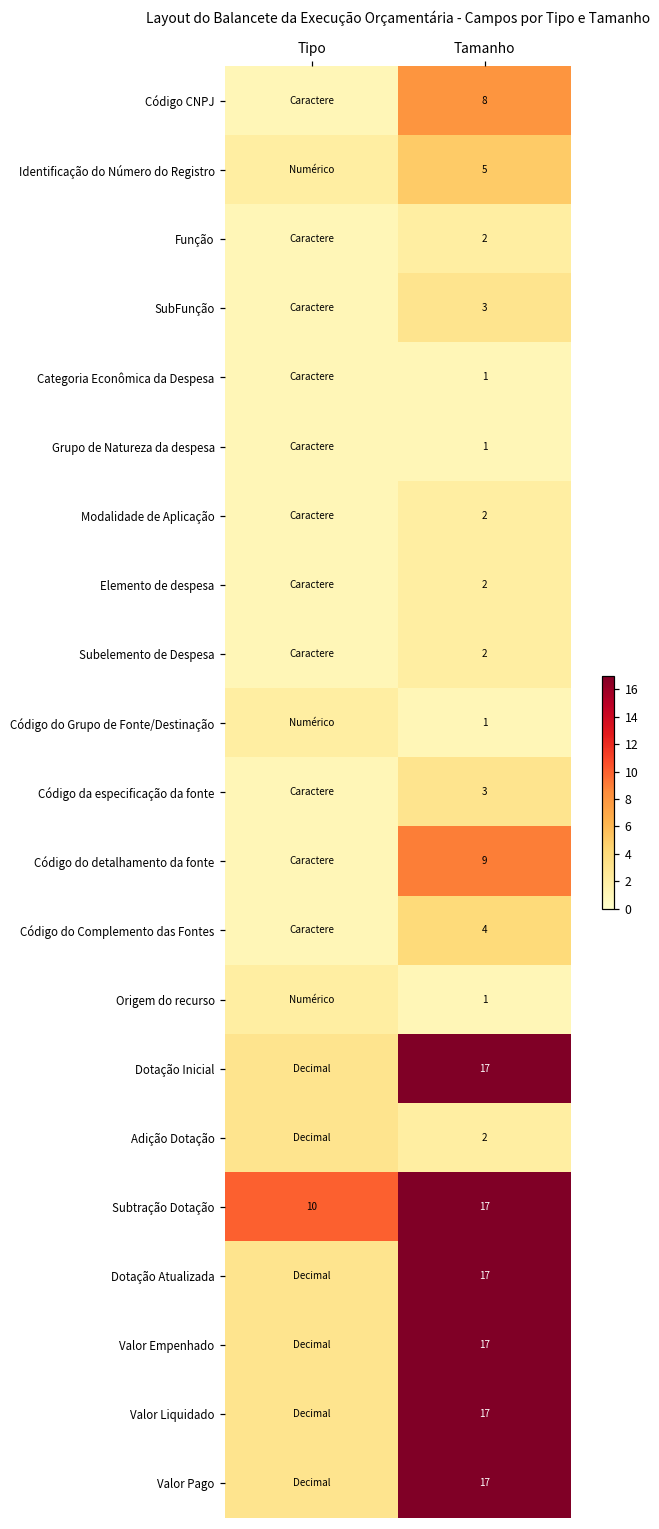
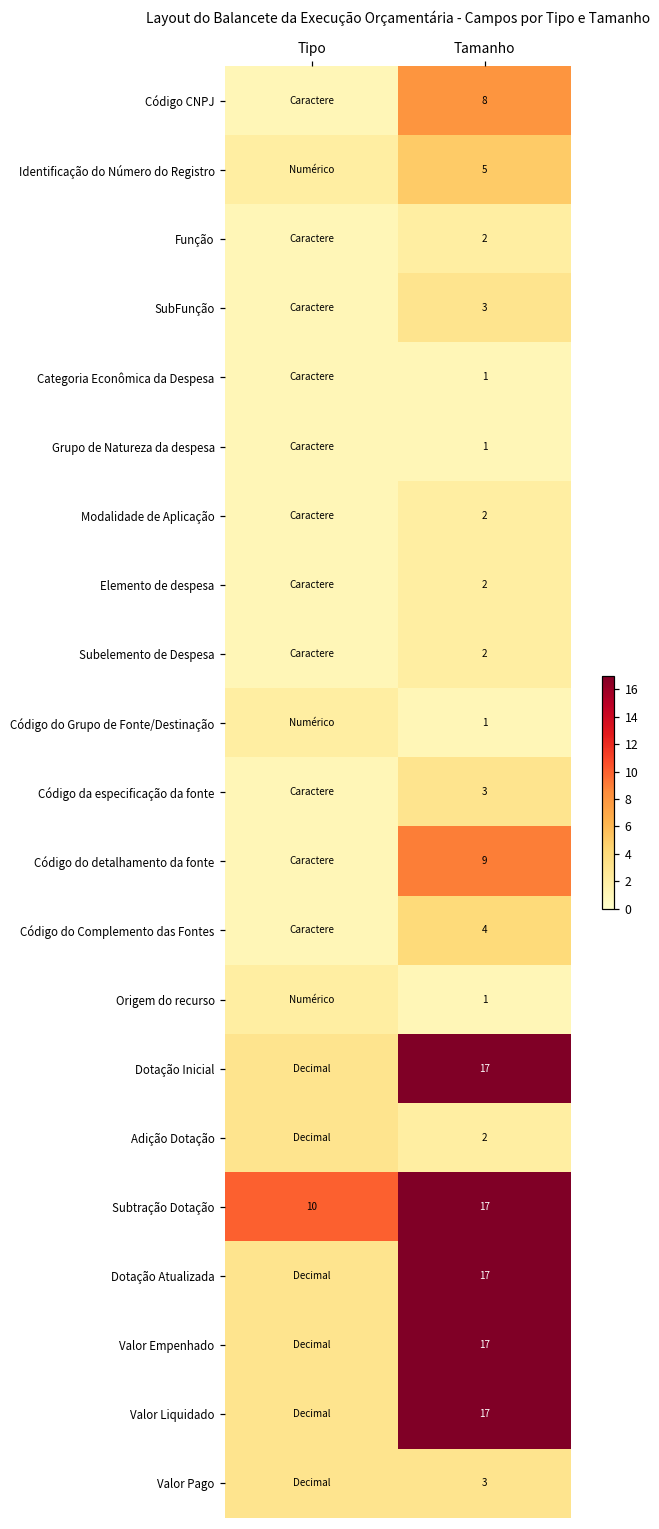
  {
    "Código CNPJ": {
      "Tamanho": 8
    },
    "Identificação do Número do Registro": {
      "Tamanho": 5
    },
    "Função": {
      "Tamanho": 2
    },
    "SubFunção": {
      "Tamanho": 3
    },
    "Categoria Econômica da Despesa": {
      "Tamanho": 1
    },
    "Grupo de Natureza da despesa": {
      "Tamanho": 1
    },
    "Modalidade de Aplicação": {
      "Tamanho": 2
    },
    "Elemento de despesa": {
      "Tamanho": 2
    },
    "Subelemento de Despesa": {
      "Tamanho": 2
    },
    "Código do Grupo de Fonte/Destinação": {
      "Tamanho": 1
    },
    "Código da especificação da fonte": {
      "Tamanho": 3
    },
    "Código do detalhamento da fonte": {
      "Tamanho": 9
    },
    "Código do Complemento das Fontes": {
      "Tamanho": 4
    },
    "Origem do recurso": {
      "Tamanho": 1
    },
    "Dotação Inicial": {
      "Tamanho": 17
    },
    "Adição Dotação": {
      "Tamanho": 2
    },
    "Subtração Dotação": {
      "Tipo": 10,
      "Tamanho": 17
    },
    "Dotação Atualizada": {
      "Tamanho": 17
    },
    "Valor Empenhado": {
      "Tamanho": 17
    },
    "Valor Liquidado": {
      "Tamanho": 17
    },
    "Valor Pago": {
-     "Tamanho": 17
+     "Tamanho": 3
    }
  }
